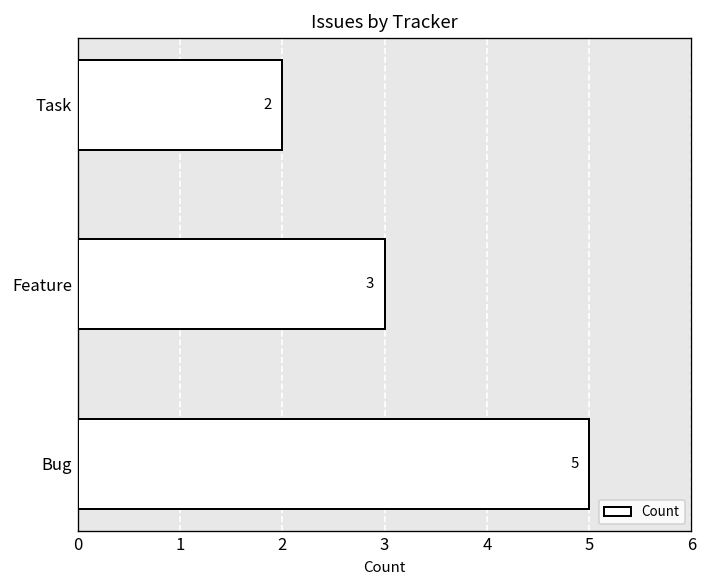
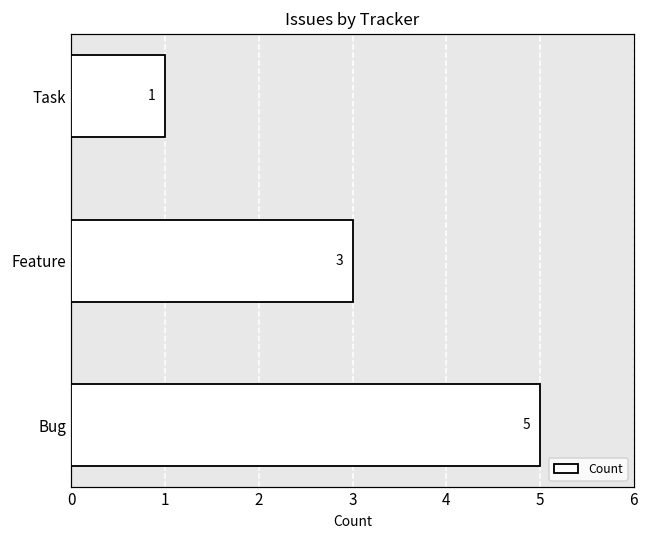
  {
-   "Task": 2,
+   "Task": 1,
    "Feature": 3,
    "Bug": 5
  }
